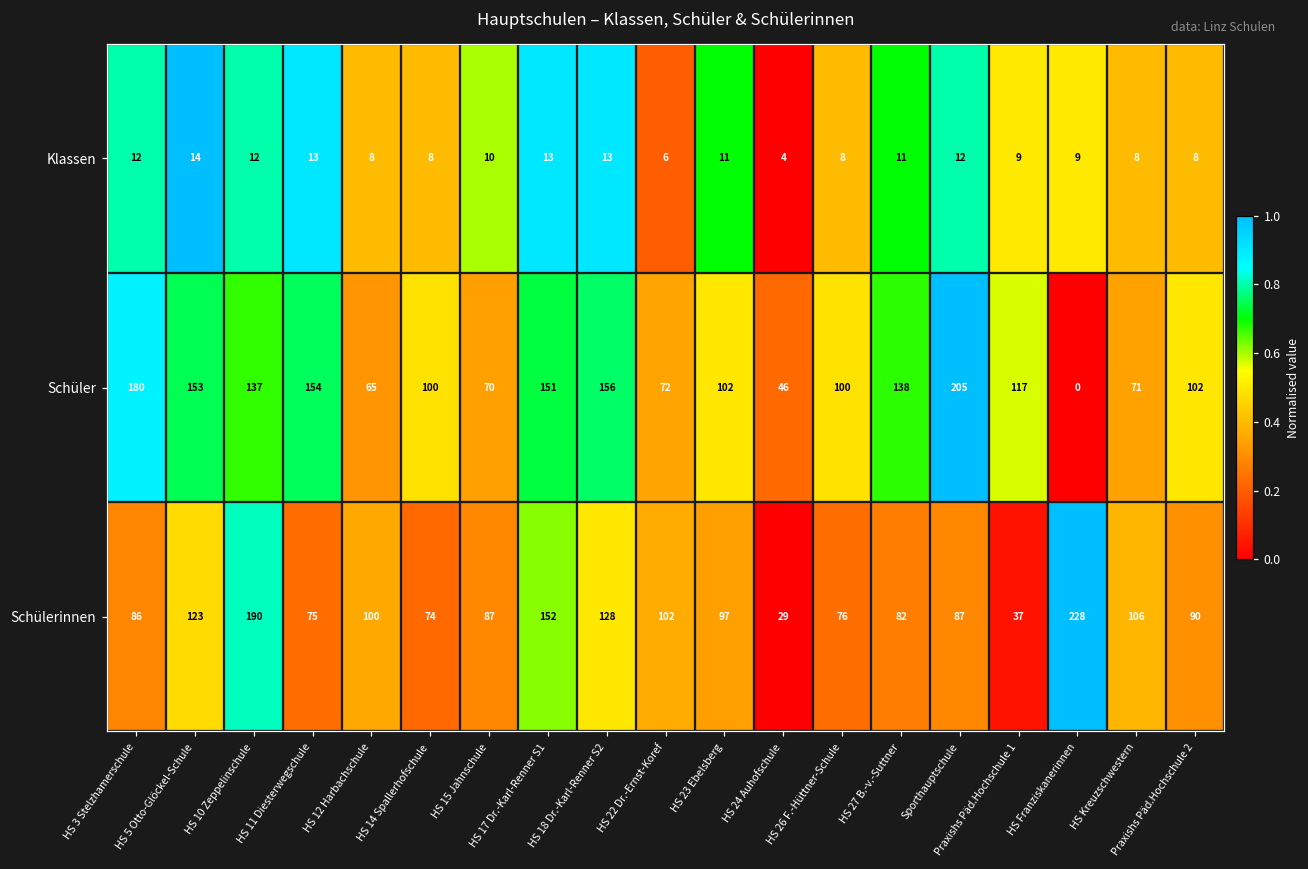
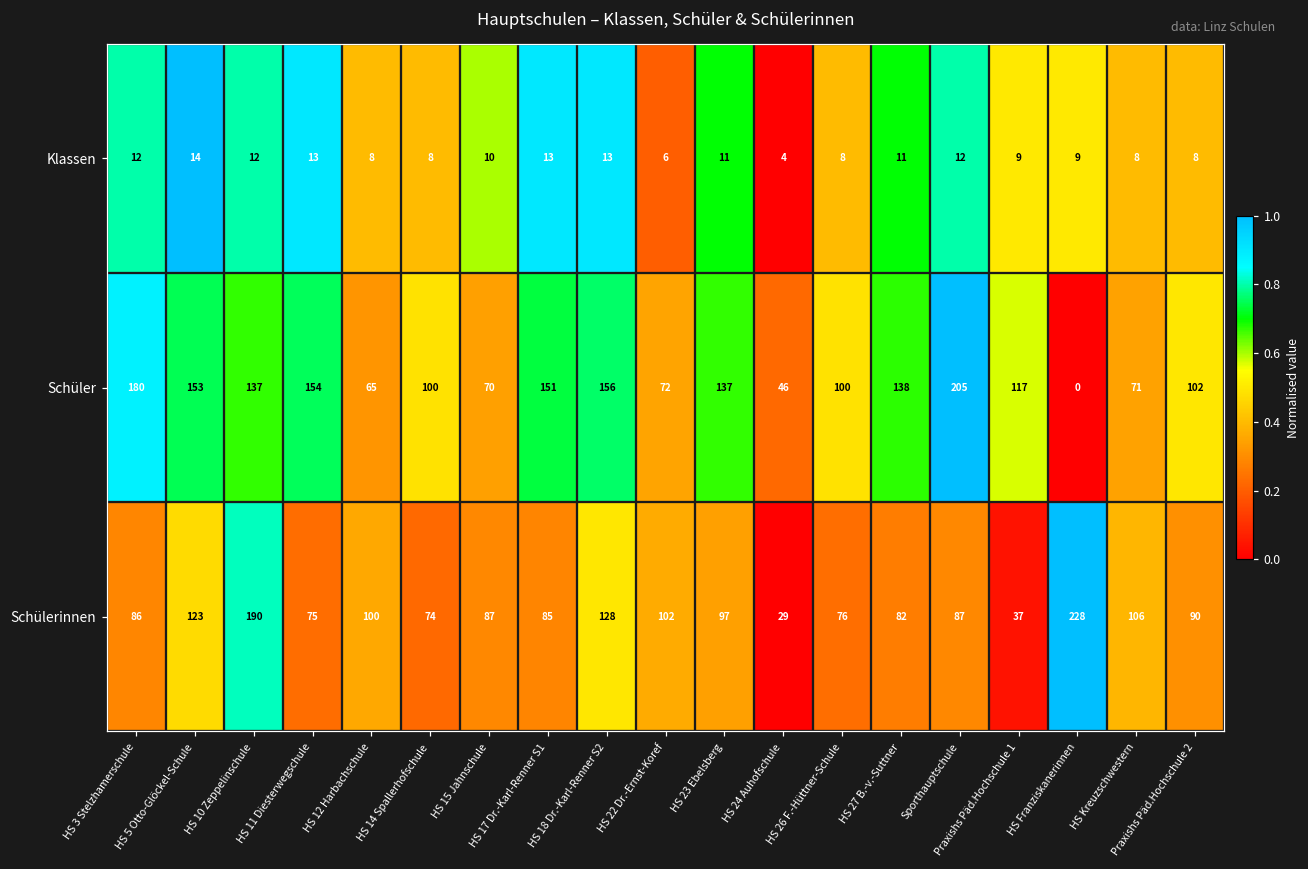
  {
    "Klassen": {
      "HS 3 Stelzhamerschule": 12,
      "HS 5 Otto-Glöckel-Schule": 14,
      "HS 10 Zeppelinschule": 12,
      "HS 11 Diesterwegschule": 13,
      "HS 12 Harbachschule": 8,
      "HS 14 Spallerhofschule": 8,
      "HS 15 Jahnschule": 10,
      "HS 17 Dr.-Karl-Renner S1": 13,
      "HS 18 Dr.-Karl-Renner S2": 13,
      "HS 22 Dr.-Ernst-Koref": 6,
      "HS 23 Ebelsberg": 11,
      "HS 24 Auhofschule": 4,
      "HS 26 F.-Hüttner-Schule": 8,
      "HS 27 B.-v.-Suttner": 11,
      "Sporthauptschule": 12,
      "Praxishs Päd.Hochschule 1": 9,
      "HS Franziskanerinnen": 9,
      "HS Kreuzschwestern": 8,
      "Praxishs Päd.Hochschule 2": 8
    },
    "Schüler": {
      "HS 3 Stelzhamerschule": 180,
      "HS 5 Otto-Glöckel-Schule": 153,
      "HS 10 Zeppelinschule": 137,
      "HS 11 Diesterwegschule": 154,
      "HS 12 Harbachschule": 65,
      "HS 14 Spallerhofschule": 100,
      "HS 15 Jahnschule": 70,
      "HS 17 Dr.-Karl-Renner S1": 151,
      "HS 18 Dr.-Karl-Renner S2": 156,
      "HS 22 Dr.-Ernst-Koref": 72,
-     "HS 23 Ebelsberg": 102,
+     "HS 23 Ebelsberg": 137,
      "HS 24 Auhofschule": 46,
      "HS 26 F.-Hüttner-Schule": 100,
      "HS 27 B.-v.-Suttner": 138,
      "Sporthauptschule": 205,
      "Praxishs Päd.Hochschule 1": 117,
      "HS Franziskanerinnen": 0,
      "HS Kreuzschwestern": 71,
      "Praxishs Päd.Hochschule 2": 102
    },
    "Schülerinnen": {
      "HS 3 Stelzhamerschule": 86,
      "HS 5 Otto-Glöckel-Schule": 123,
      "HS 10 Zeppelinschule": 190,
      "HS 11 Diesterwegschule": 75,
      "HS 12 Harbachschule": 100,
      "HS 14 Spallerhofschule": 74,
      "HS 15 Jahnschule": 87,
-     "HS 17 Dr.-Karl-Renner S1": 152,
+     "HS 17 Dr.-Karl-Renner S1": 85,
      "HS 18 Dr.-Karl-Renner S2": 128,
      "HS 22 Dr.-Ernst-Koref": 102,
      "HS 23 Ebelsberg": 97,
      "HS 24 Auhofschule": 29,
      "HS 26 F.-Hüttner-Schule": 76,
      "HS 27 B.-v.-Suttner": 82,
      "Sporthauptschule": 87,
      "Praxishs Päd.Hochschule 1": 37,
      "HS Franziskanerinnen": 228,
      "HS Kreuzschwestern": 106,
      "Praxishs Päd.Hochschule 2": 90
    }
  }
